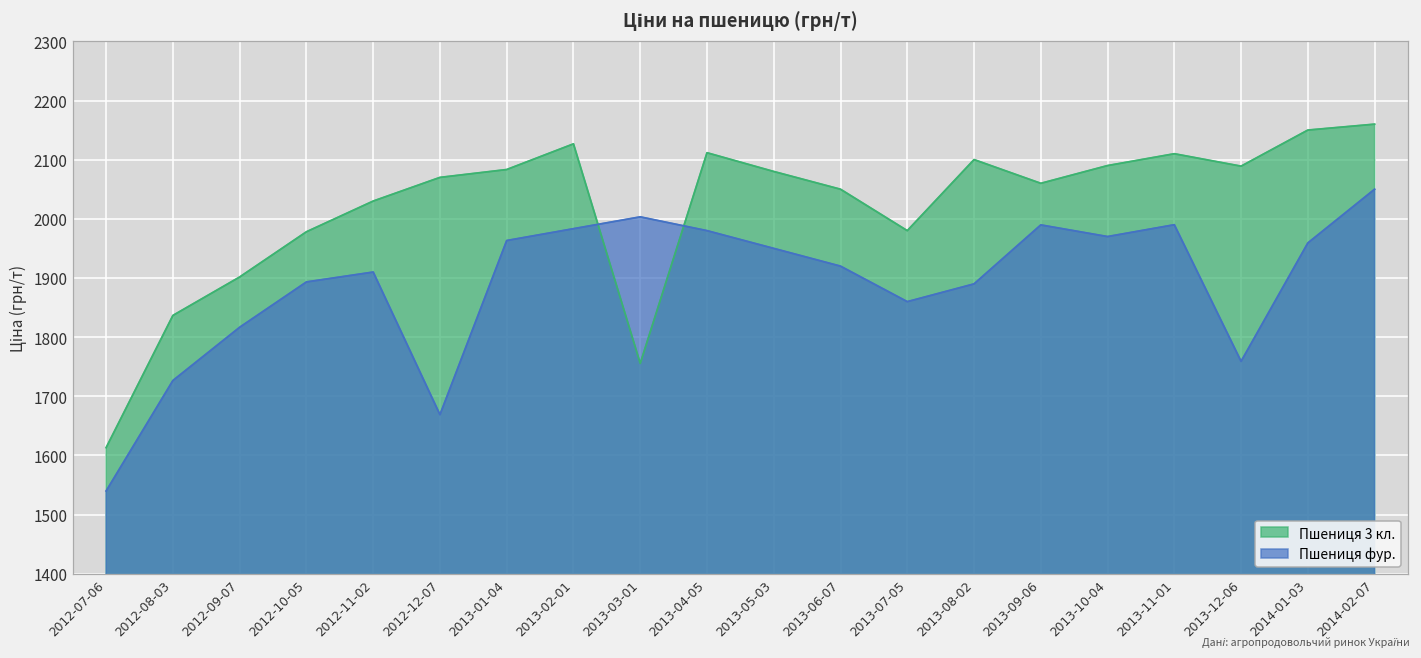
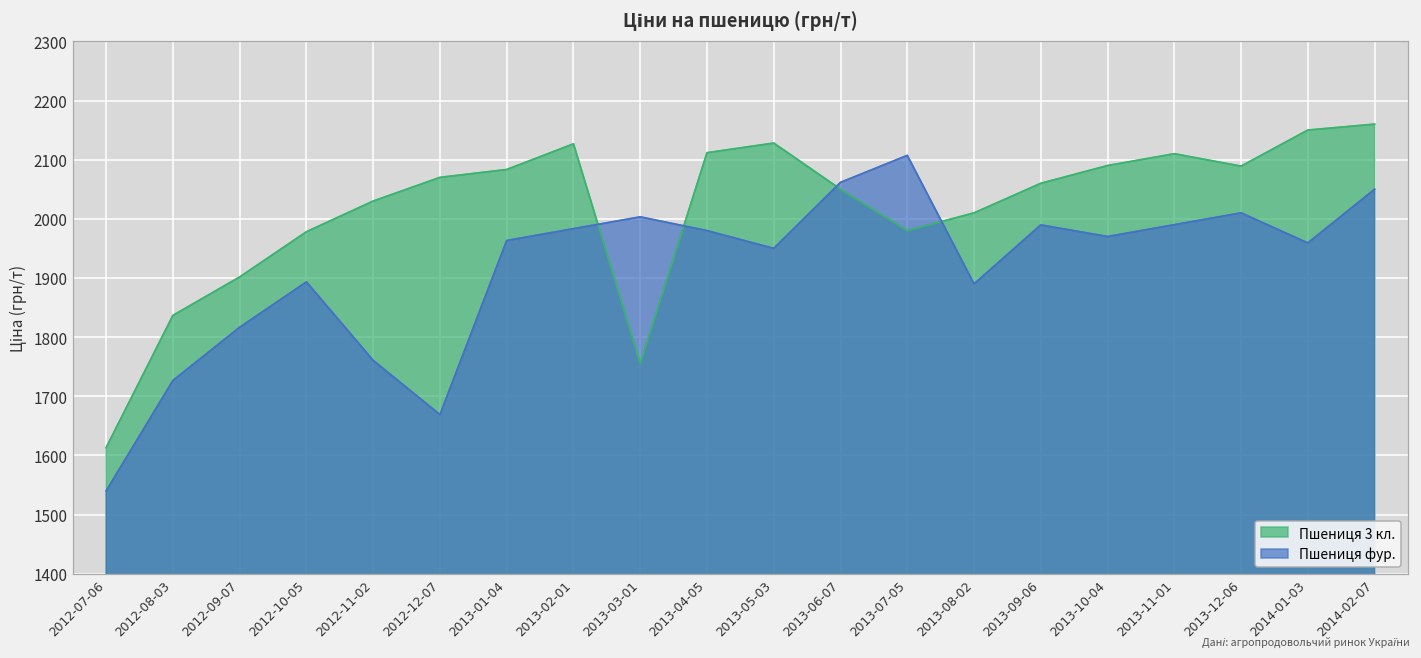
  {
    "Пшениця 3 кл.": {
      "2012-07-06": 1610,
      "2012-08-03": 1840,
      "2012-09-07": 1900,
      "2012-10-05": 1980,
      "2012-11-02": 2030,
      "2012-12-07": 2070,
      "2013-01-04": 2080,
      "2013-02-01": 2130,
      "2013-03-01": 1760,
      "2013-04-05": 2110,
-     "2013-05-03": 2080,
+     "2013-05-03": 2130,
      "2013-06-07": 2050,
      "2013-07-05": 1980,
-     "2013-08-02": 2100,
+     "2013-08-02": 2010,
      "2013-09-06": 2060,
      "2013-10-04": 2090,
      "2013-11-01": 2110,
      "2013-12-06": 2090,
      "2014-01-03": 2150,
      "2014-02-07": 2160
    },
    "Пшениця фур.": {
      "2012-07-06": 1540,
      "2012-08-03": 1730,
      "2012-09-07": 1820,
      "2012-10-05": 1890,
-     "2012-11-02": 1910,
+     "2012-11-02": 1760,
      "2012-12-07": 1670,
      "2013-01-04": 1960,
      "2013-02-01": 1980,
      "2013-03-01": 2000,
      "2013-04-05": 1980,
      "2013-05-03": 1950,
-     "2013-06-07": 1920,
-     "2013-07-05": 1860,
+     "2013-06-07": 2060,
+     "2013-07-05": 2110,
      "2013-08-02": 1890,
      "2013-09-06": 1990,
      "2013-10-04": 1970,
      "2013-11-01": 1990,
-     "2013-12-06": 1760,
+     "2013-12-06": 2010,
      "2014-01-03": 1960,
      "2014-02-07": 2050
    }
  }
